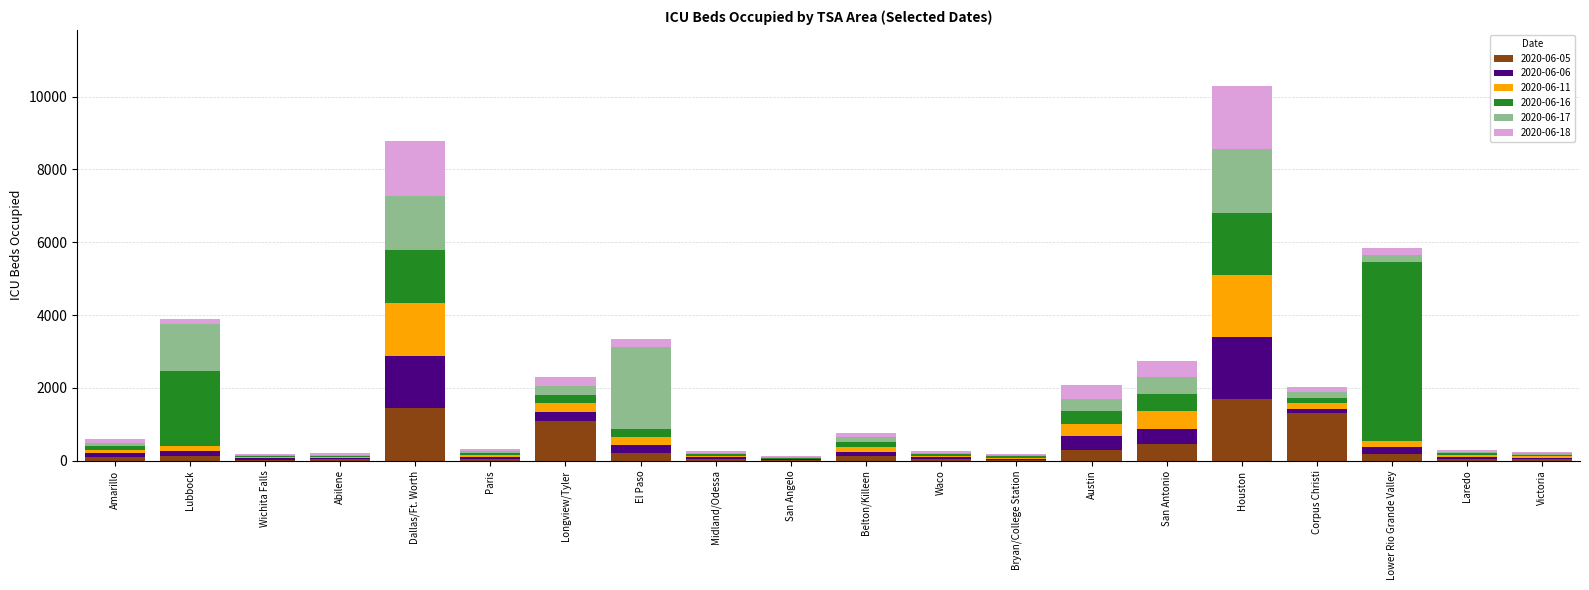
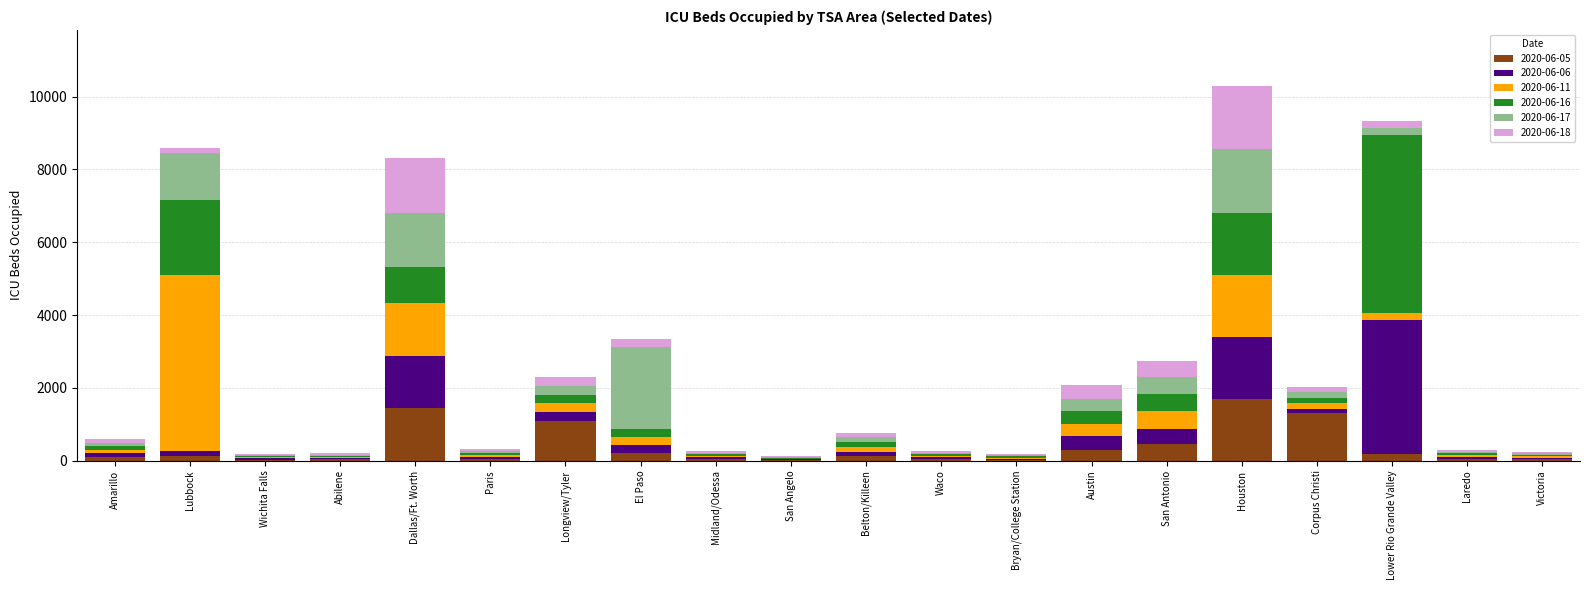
  {
    "2020-06-05": {
      "Amarillo": 100,
      "Lubbock": 100,
      "Dallas/Ft. Worth": 1400,
      "Longview/Tyler": 1100,
      "El Paso": 200,
      "Belton/Killeen": 100,
      "Austin": 300,
      "San Antonio": 500,
      "Houston": 1700,
      "Corpus Christi": 1300,
      "Lower Rio Grande Valley": 200
    },
    "2020-06-06": {
      "Amarillo": 100,
      "Lubbock": 100,
      "Dallas/Ft. Worth": 1400,
      "Longview/Tyler": 200,
      "El Paso": 200,
      "Belton/Killeen": 100,
      "Austin": 400,
      "San Antonio": 400,
      "Houston": 1700,
      "Corpus Christi": 100,
-     "Lower Rio Grande Valley": 200
+     "Lower Rio Grande Valley": 3700
    },
    "2020-06-11": {
      "Amarillo": 100,
-     "Lubbock": 100,
+     "Lubbock": 4800,
      "Dallas/Ft. Worth": 1400,
      "Longview/Tyler": 200,
      "El Paso": 200,
      "Belton/Killeen": 100,
      "Austin": 300,
      "San Antonio": 500,
      "Houston": 1700,
      "Corpus Christi": 200,
      "Lower Rio Grande Valley": 200
    },
    "2020-06-16": {
      "Amarillo": 100,
      "Lubbock": 2100,
-     "Dallas/Ft. Worth": 1500,
+     "Dallas/Ft. Worth": 1000,
      "Longview/Tyler": 200,
      "El Paso": 200,
      "Belton/Killeen": 100,
      "Austin": 300,
      "San Antonio": 500,
      "Houston": 1700,
      "Corpus Christi": 100,
      "Lower Rio Grande Valley": 4900
    },
    "2020-06-17": {
      "Amarillo": 100,
      "Lubbock": 1300,
      "Dallas/Ft. Worth": 1500,
      "Longview/Tyler": 300,
      "El Paso": 2200,
      "Belton/Killeen": 100,
      "Austin": 400,
      "San Antonio": 500,
      "Houston": 1700,
      "Corpus Christi": 200,
      "Lower Rio Grande Valley": 200
    },
    "2020-06-18": {
      "Amarillo": 100,
      "Lubbock": 100,
      "Dallas/Ft. Worth": 1500,
      "Longview/Tyler": 200,
      "El Paso": 200,
      "Belton/Killeen": 100,
      "Austin": 400,
      "San Antonio": 400,
      "Houston": 1700,
      "Corpus Christi": 200,
      "Lower Rio Grande Valley": 200
    }
  }
